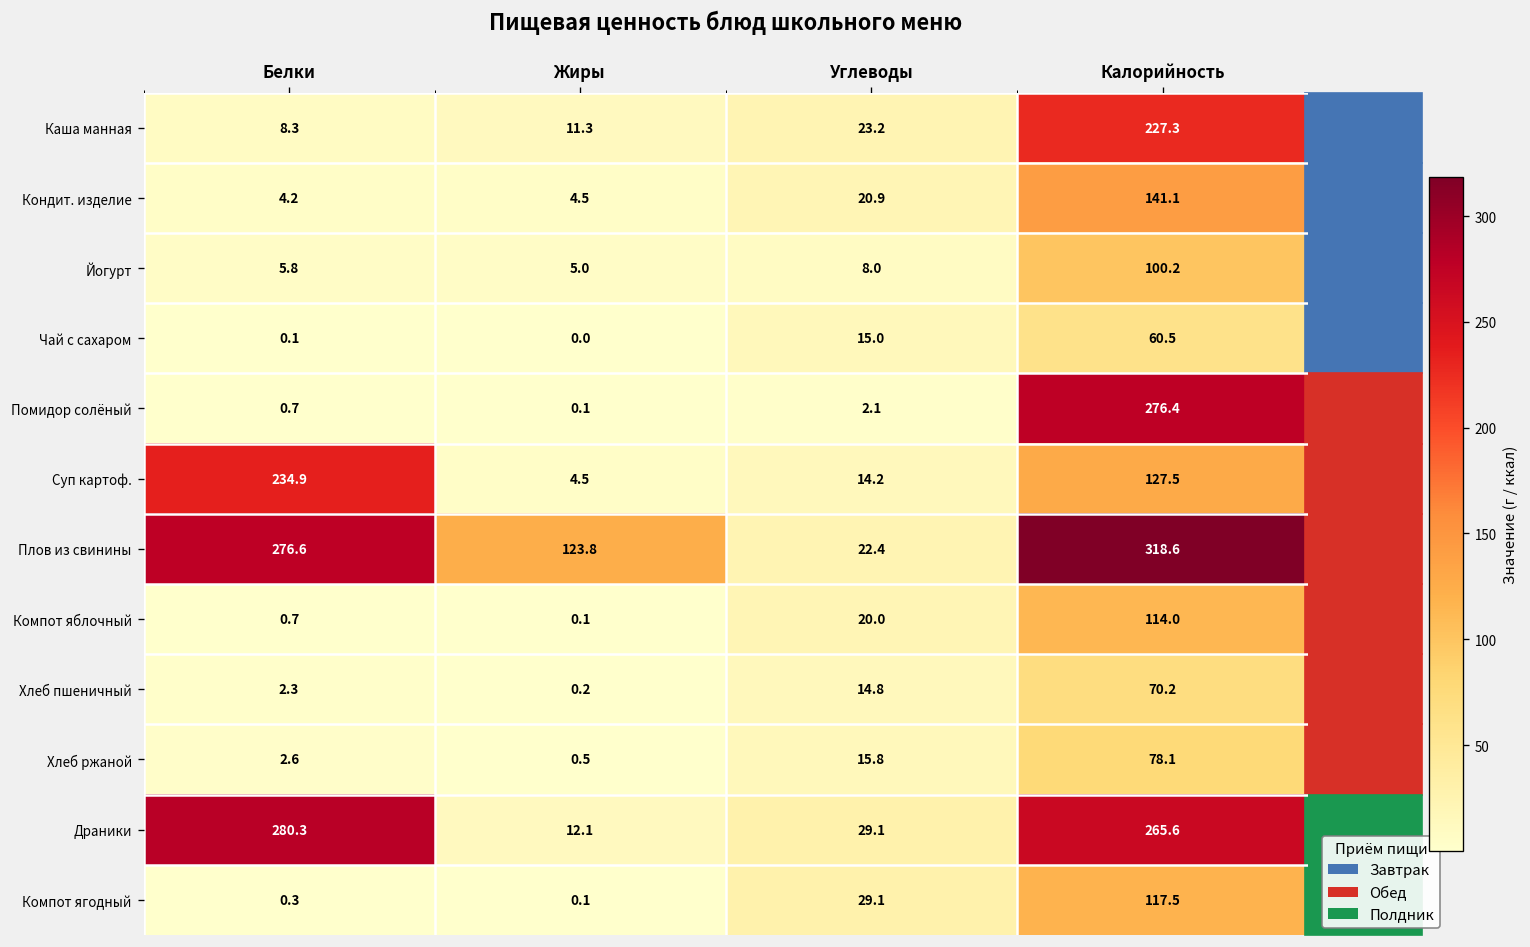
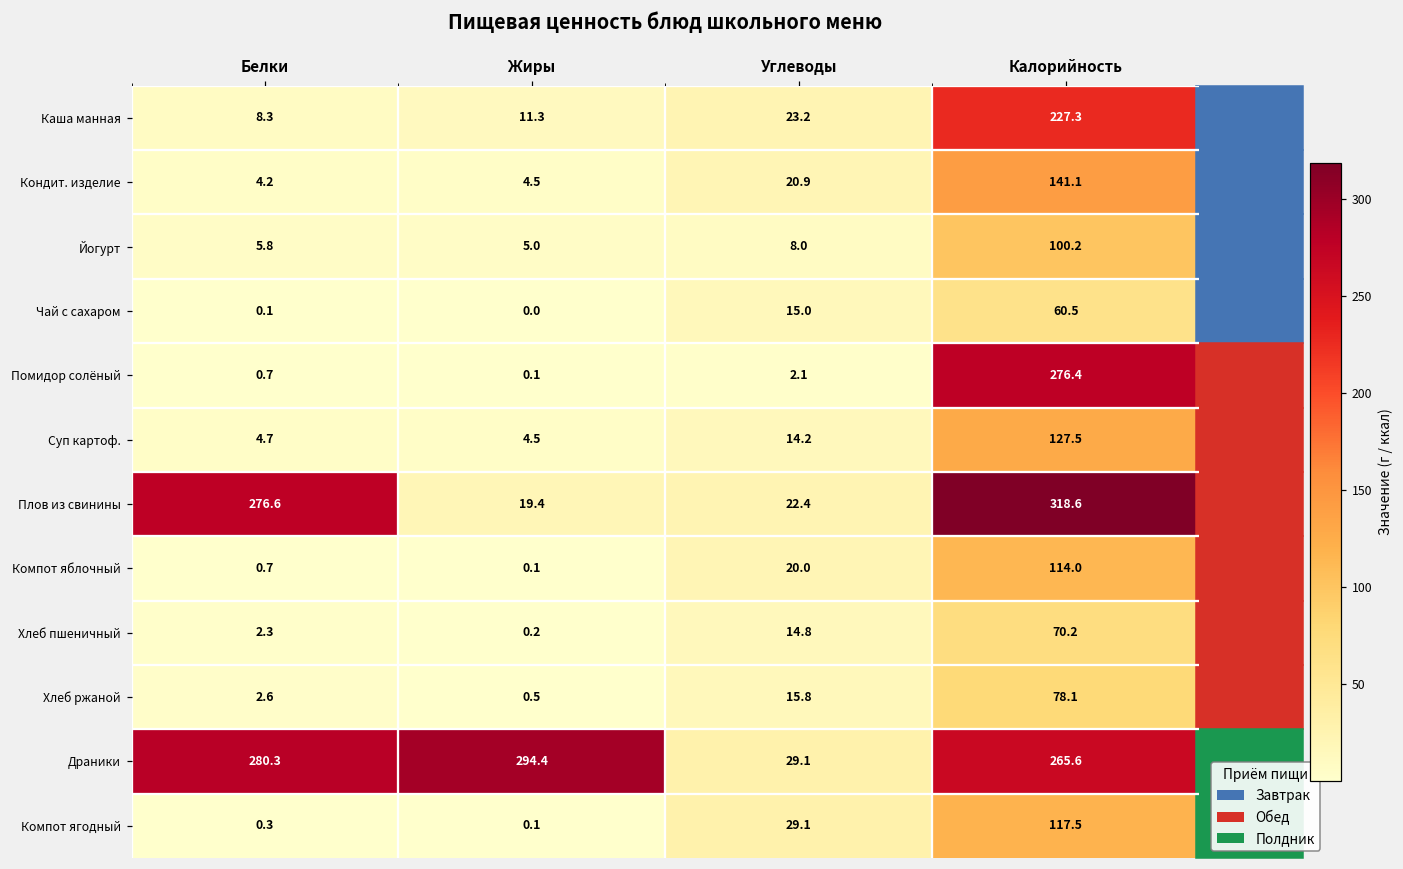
  {
    "Каша манная": {
      "Белки": 8.3,
      "Жиры": 11.3,
      "Углеводы": 23.2,
      "Калорийность": 227.3
    },
    "Кондит. изделие": {
      "Белки": 4.2,
      "Жиры": 4.5,
      "Углеводы": 20.9,
      "Калорийность": 141.1
    },
    "Йогурт": {
      "Белки": 5.8,
      "Жиры": 5.0,
      "Углеводы": 8.0,
      "Калорийность": 100.2
    },
    "Чай с сахаром": {
      "Белки": 0.1,
      "Жиры": 0.0,
      "Углеводы": 15.0,
      "Калорийность": 60.5
    },
    "Помидор солёный": {
      "Белки": 0.7,
      "Жиры": 0.1,
      "Углеводы": 2.1,
      "Калорийность": 276.4
    },
    "Суп картоф.": {
-     "Белки": 234.9,
+     "Белки": 4.7,
      "Жиры": 4.5,
      "Углеводы": 14.2,
      "Калорийность": 127.5
    },
    "Плов из свинины": {
      "Белки": 276.6,
-     "Жиры": 123.8,
+     "Жиры": 19.4,
      "Углеводы": 22.4,
      "Калорийность": 318.6
    },
    "Компот яблочный": {
      "Белки": 0.7,
      "Жиры": 0.1,
      "Углеводы": 20.0,
      "Калорийность": 114.0
    },
    "Хлеб пшеничный": {
      "Белки": 2.3,
      "Жиры": 0.2,
      "Углеводы": 14.8,
      "Калорийность": 70.2
    },
    "Хлеб ржаной": {
      "Белки": 2.6,
      "Жиры": 0.5,
      "Углеводы": 15.8,
      "Калорийность": 78.1
    },
    "Драники": {
      "Белки": 280.3,
-     "Жиры": 12.1,
+     "Жиры": 294.4,
      "Углеводы": 29.1,
      "Калорийность": 265.6
    },
    "Компот ягодный": {
      "Белки": 0.3,
      "Жиры": 0.1,
      "Углеводы": 29.1,
      "Калорийность": 117.5
    }
  }
